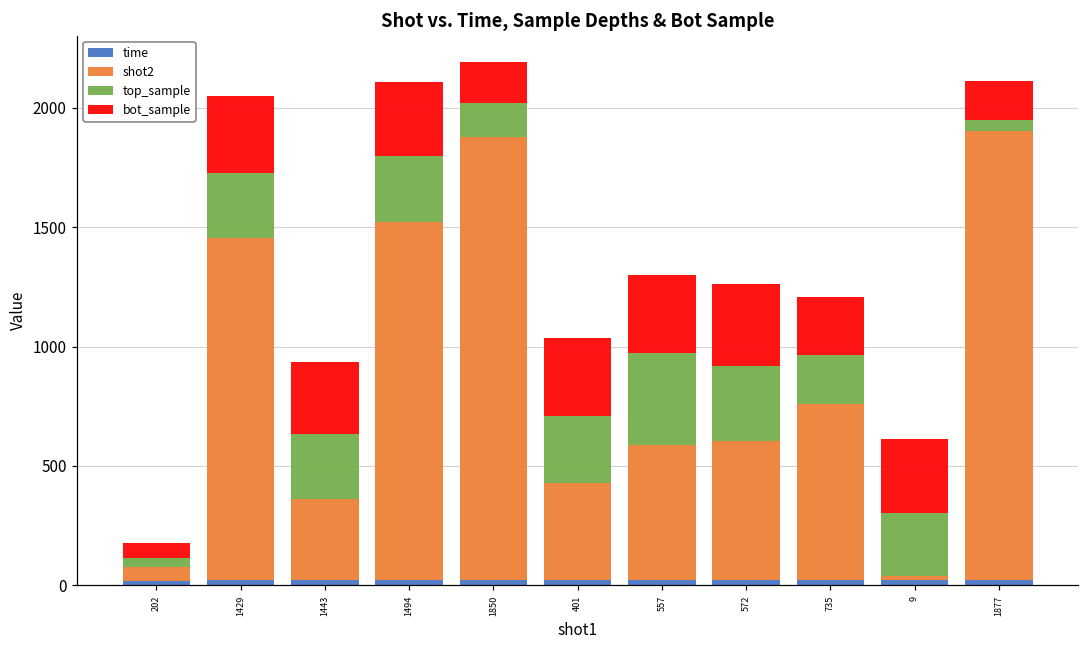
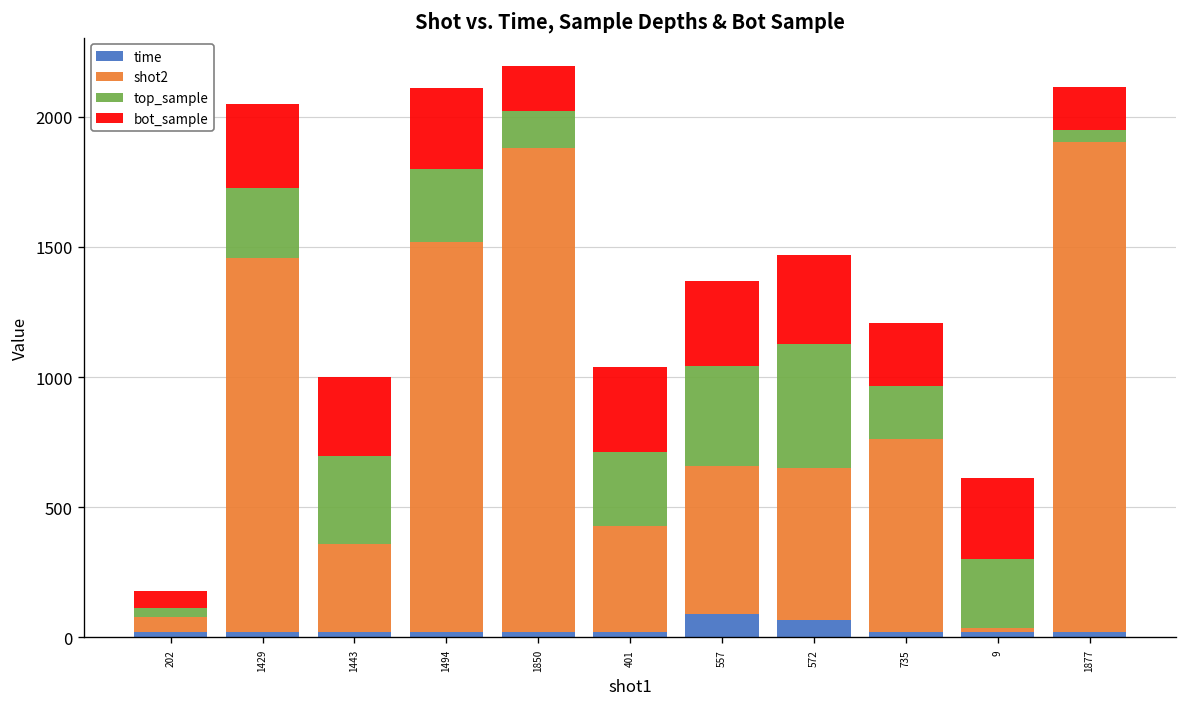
  {
    "time": {
      "202": 20,
      "1429": 20,
      "1443": 20,
      "1494": 20,
      "1850": 20,
      "401": 20,
-     "557": 20,
-     "572": 20,
+     "557": 90,
+     "572": 70,
      "735": 20,
      "9": 20,
      "1877": 20
    },
    "shot2": {
      "202": 60,
      "1429": 1430,
      "1443": 340,
      "1494": 1500,
      "1850": 1860,
      "401": 410,
      "557": 570,
      "572": 580,
      "735": 740,
      "9": 10,
      "1877": 1880
    },
    "top_sample": {
      "202": 40,
      "1429": 270,
-     "1443": 270,
+     "1443": 340,
      "1494": 280,
      "1850": 140,
      "401": 280,
      "557": 390,
-     "572": 320,
+     "572": 480,
      "735": 210,
      "9": 260,
      "1877": 50
    },
    "bot_sample": {
      "202": 70,
      "1429": 320,
      "1443": 300,
      "1494": 310,
      "1850": 170,
      "401": 330,
      "557": 330,
      "572": 340,
      "735": 240,
      "9": 310,
      "1877": 160
    }
  }
